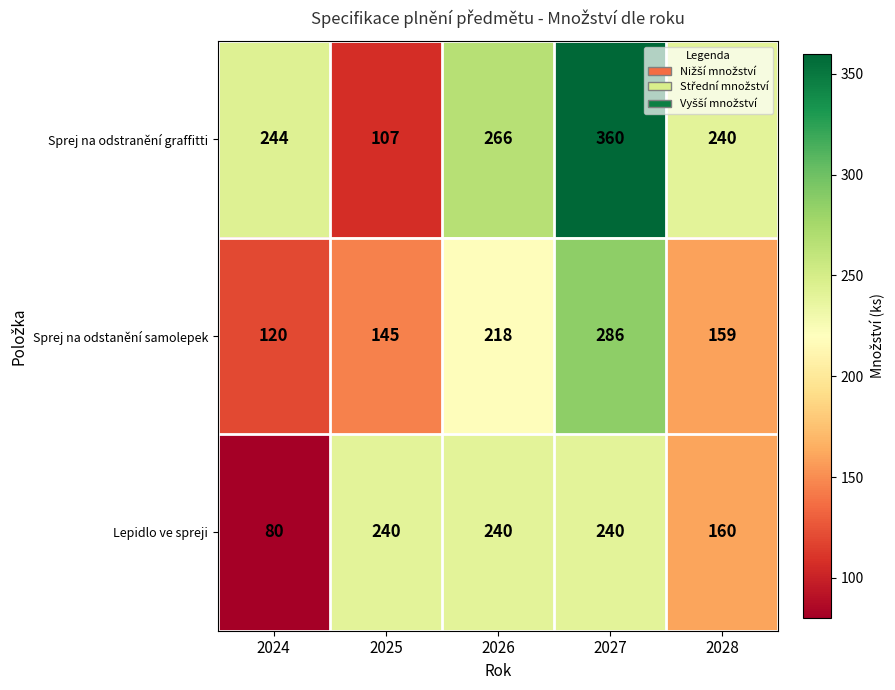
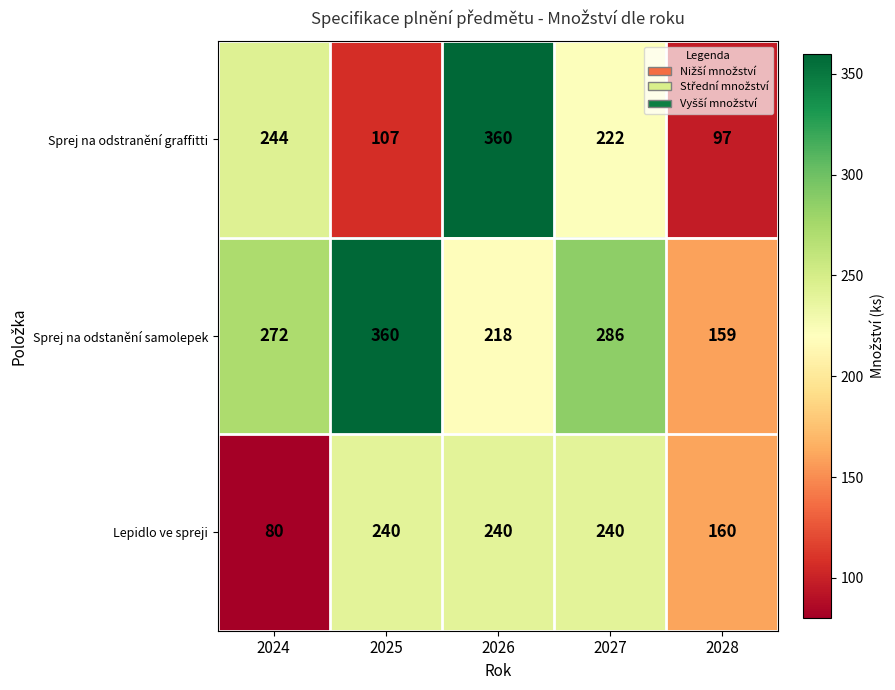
  {
    "Sprej na odstranění graffitti": {
      "2024": 244,
      "2025": 107,
-     "2026": 266,
-     "2027": 360,
-     "2028": 240
+     "2026": 360,
+     "2027": 222,
+     "2028": 97
    },
    "Sprej na odstanění samolepek": {
-     "2024": 120,
-     "2025": 145,
+     "2024": 272,
+     "2025": 360,
      "2026": 218,
      "2027": 286,
      "2028": 159
    },
    "Lepidlo ve spreji": {
      "2024": 80,
      "2025": 240,
      "2026": 240,
      "2027": 240,
      "2028": 160
    }
  }
